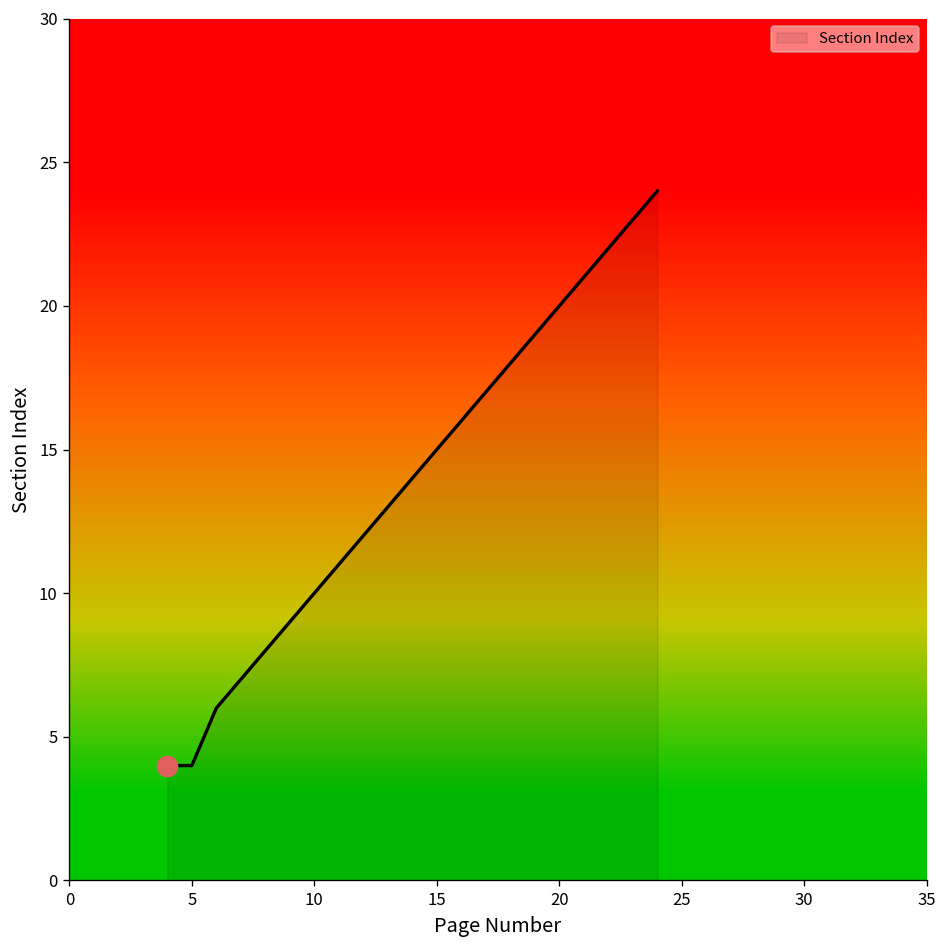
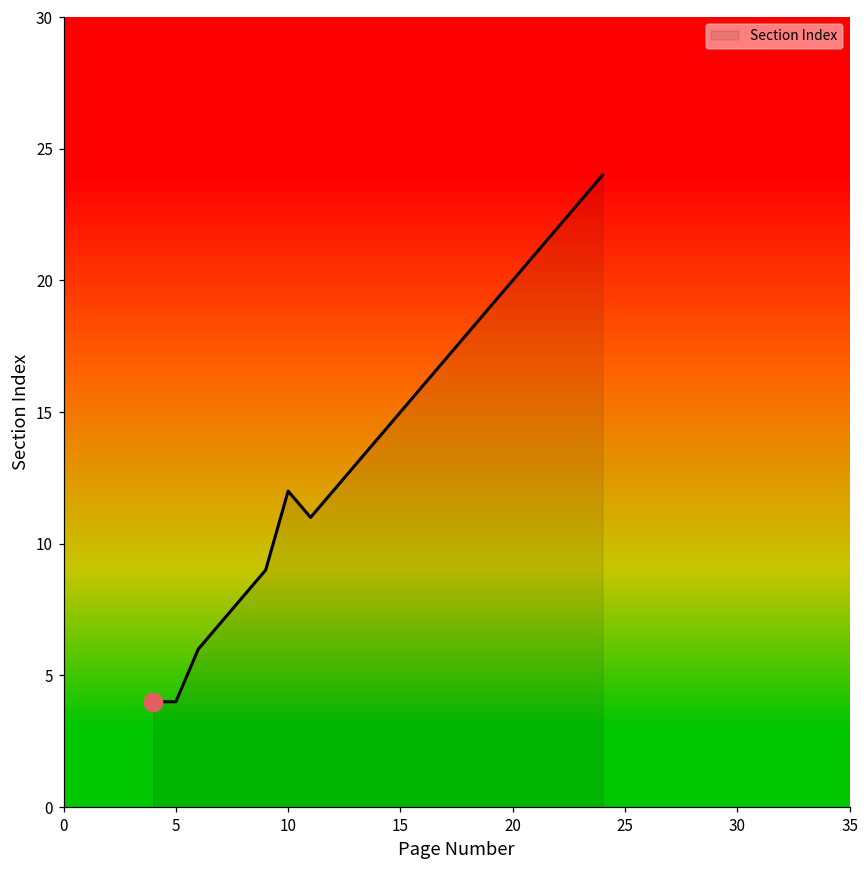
  {
    "Section Index": {
      "5": 4,
-     "10": 10,
+     "10": 12,
      "15": 15,
      "20": 20
    }
  }
